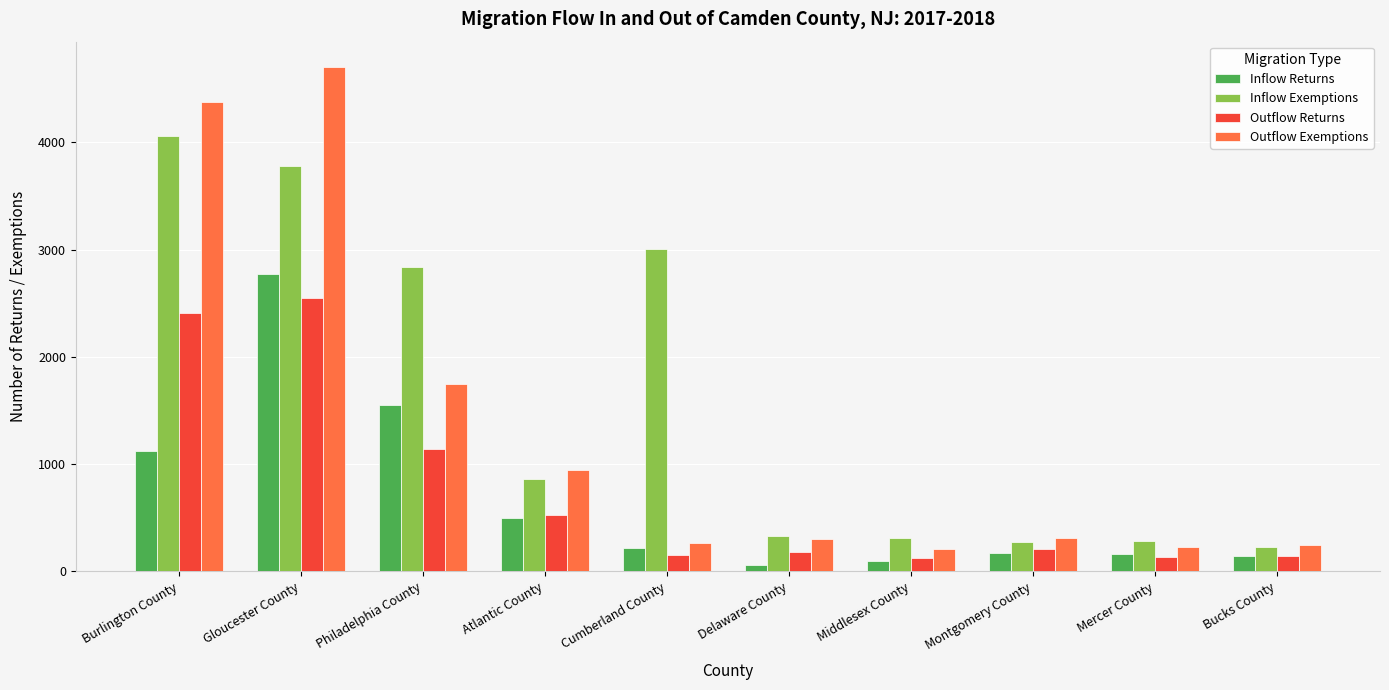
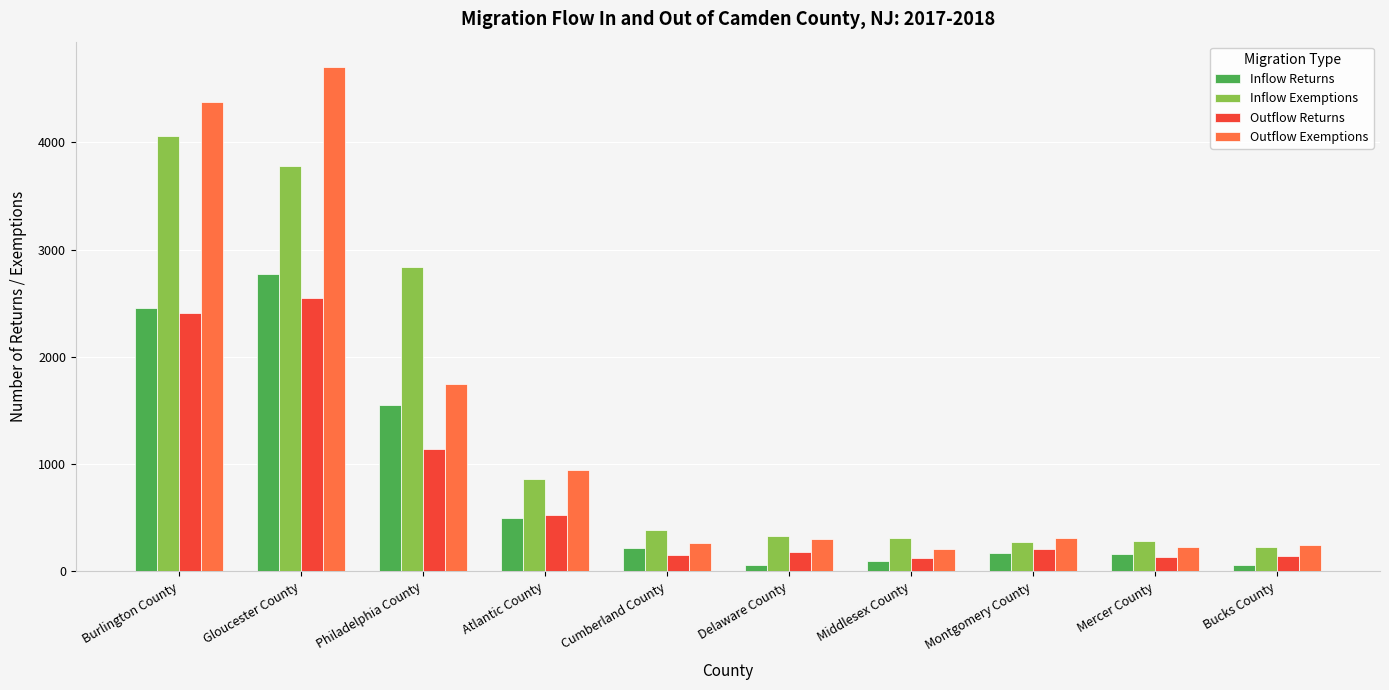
  {
    "Inflow Returns": {
-     "Burlington County": 1120,
+     "Burlington County": 2460,
      "Gloucester County": 2770,
      "Philadelphia County": 1550,
      "Atlantic County": 500,
      "Cumberland County": 220,
      "Delaware County": 60,
      "Middlesex County": 100,
      "Montgomery County": 170,
      "Mercer County": 170,
-     "Bucks County": 150
+     "Bucks County": 60
    },
    "Inflow Exemptions": {
      "Burlington County": 4060,
      "Gloucester County": 3780,
      "Philadelphia County": 2840,
      "Atlantic County": 860,
-     "Cumberland County": 3000,
+     "Cumberland County": 390,
      "Delaware County": 330,
      "Middlesex County": 310,
      "Montgomery County": 280,
      "Mercer County": 290,
      "Bucks County": 230
    }
  }
